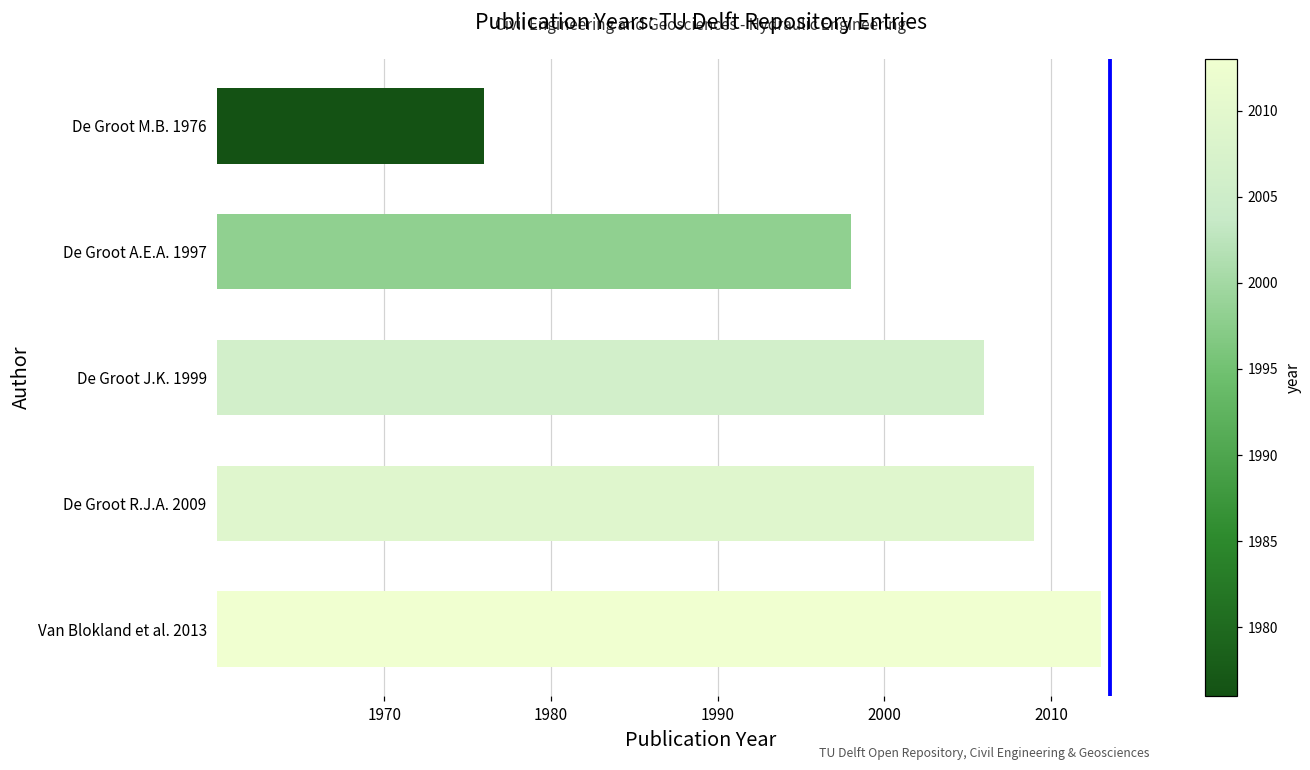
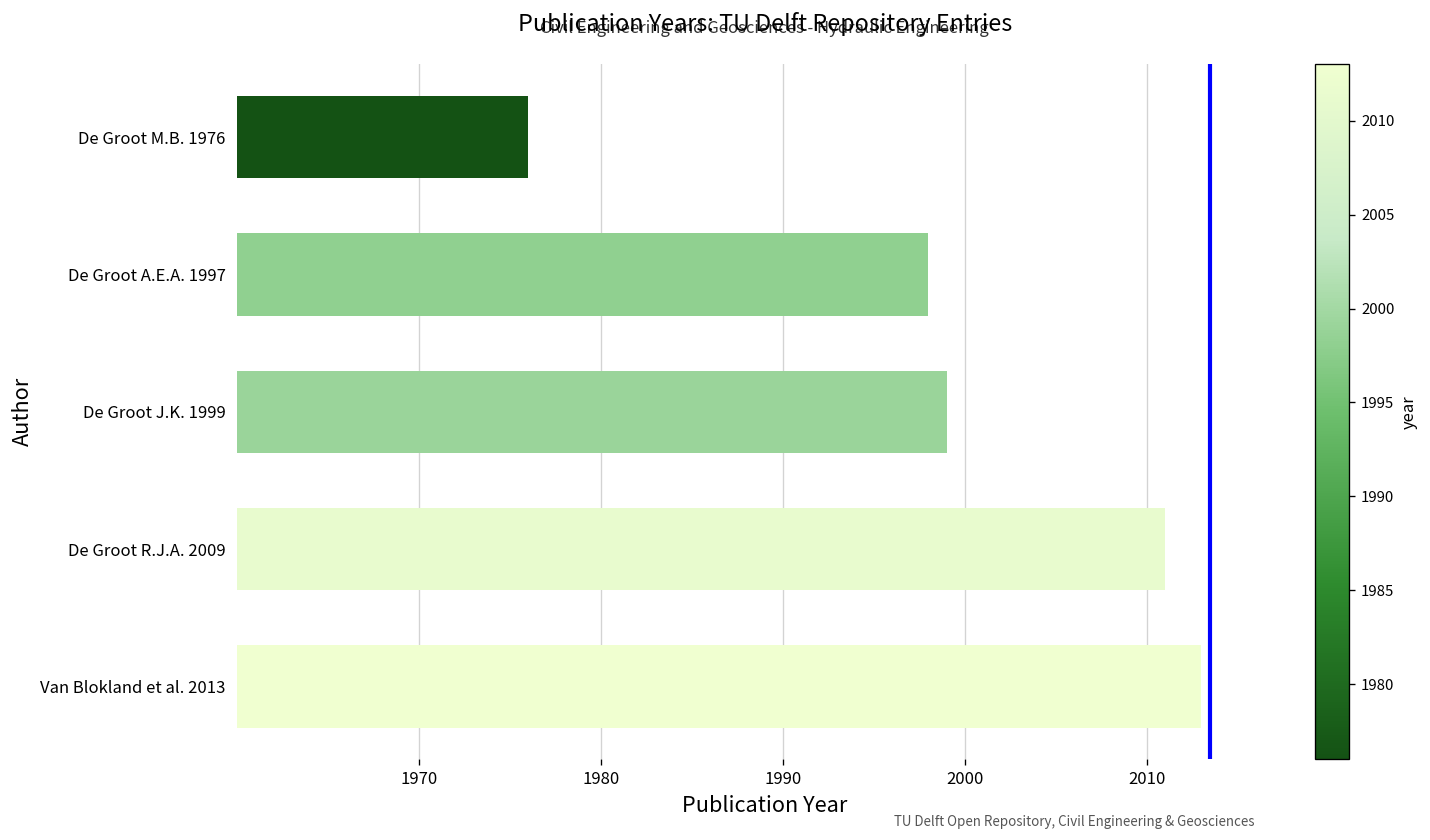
  {
    "De Groot M.B. 1976": 1976,
    "De Groot A.E.A. 1997": 1998,
-   "De Groot J.K. 1999": 2006,
-   "De Groot R.J.A. 2009": 2009,
+   "De Groot J.K. 1999": 1999,
+   "De Groot R.J.A. 2009": 2011,
    "Van Blokland et al. 2013": 2013
  }
